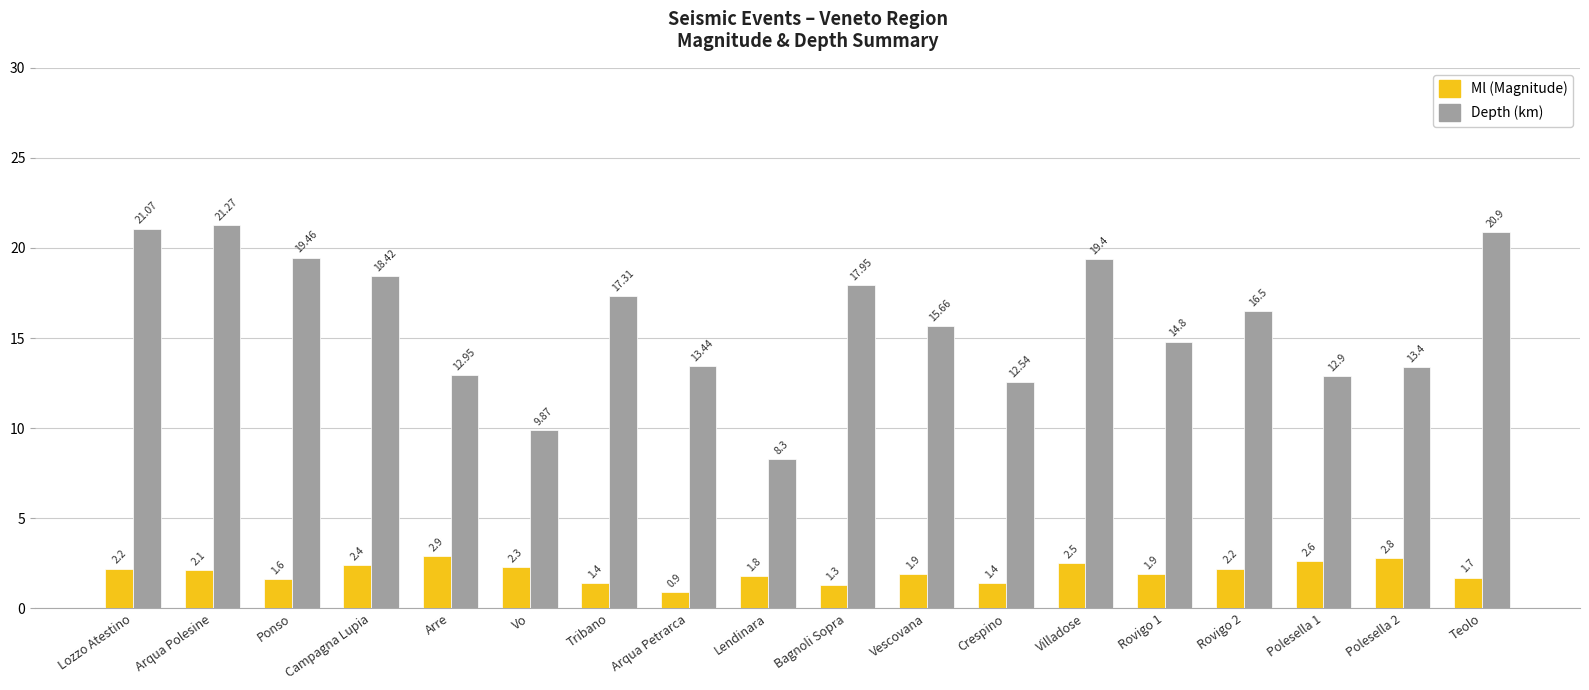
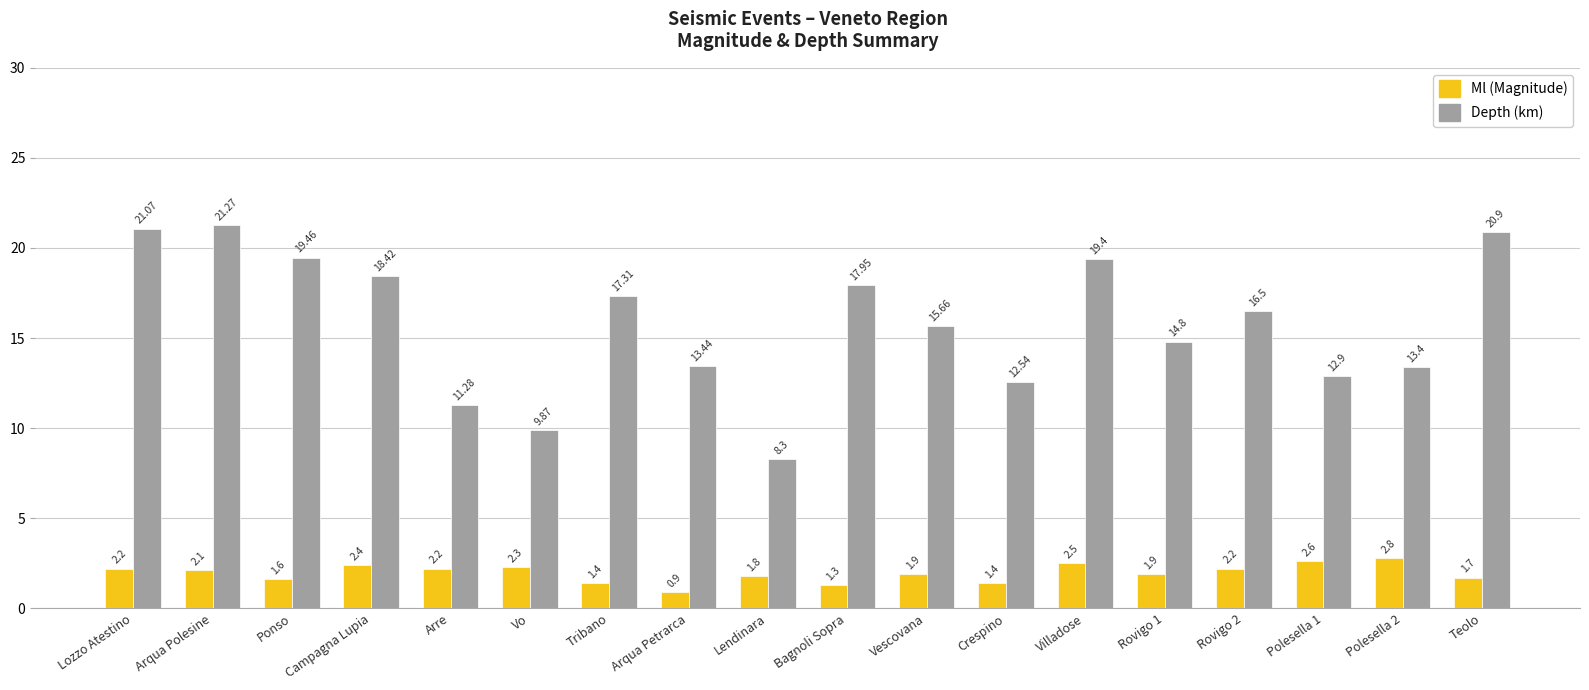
  {
    "Ml (Magnitude)": {
      "Lozzo Atestino": 2.2,
      "Arqua Polesine": 2.1,
      "Ponso": 1.6,
      "Campagna Lupia": 2.4,
-     "Arre": 2.9,
+     "Arre": 2.2,
      "Vo": 2.3,
      "Tribano": 1.4,
      "Arqua Petrarca": 0.9,
      "Lendinara": 1.8,
      "Bagnoli Sopra": 1.3,
      "Vescovana": 1.9,
      "Crespino": 1.4,
      "Villadose": 2.5,
      "Rovigo 1": 1.9,
      "Rovigo 2": 2.2,
      "Polesella 1": 2.6,
      "Polesella 2": 2.8,
      "Teolo": 1.7
    },
    "Depth (km)": {
      "Lozzo Atestino": 21.07,
      "Arqua Polesine": 21.27,
      "Ponso": 19.46,
      "Campagna Lupia": 18.42,
-     "Arre": 12.95,
+     "Arre": 11.28,
      "Vo": 9.87,
      "Tribano": 17.31,
      "Arqua Petrarca": 13.44,
      "Lendinara": 8.3,
      "Bagnoli Sopra": 17.95,
      "Vescovana": 15.66,
      "Crespino": 12.54,
      "Villadose": 19.4,
      "Rovigo 1": 14.8,
      "Rovigo 2": 16.5,
      "Polesella 1": 12.9,
      "Polesella 2": 13.4,
      "Teolo": 20.9
    }
  }
